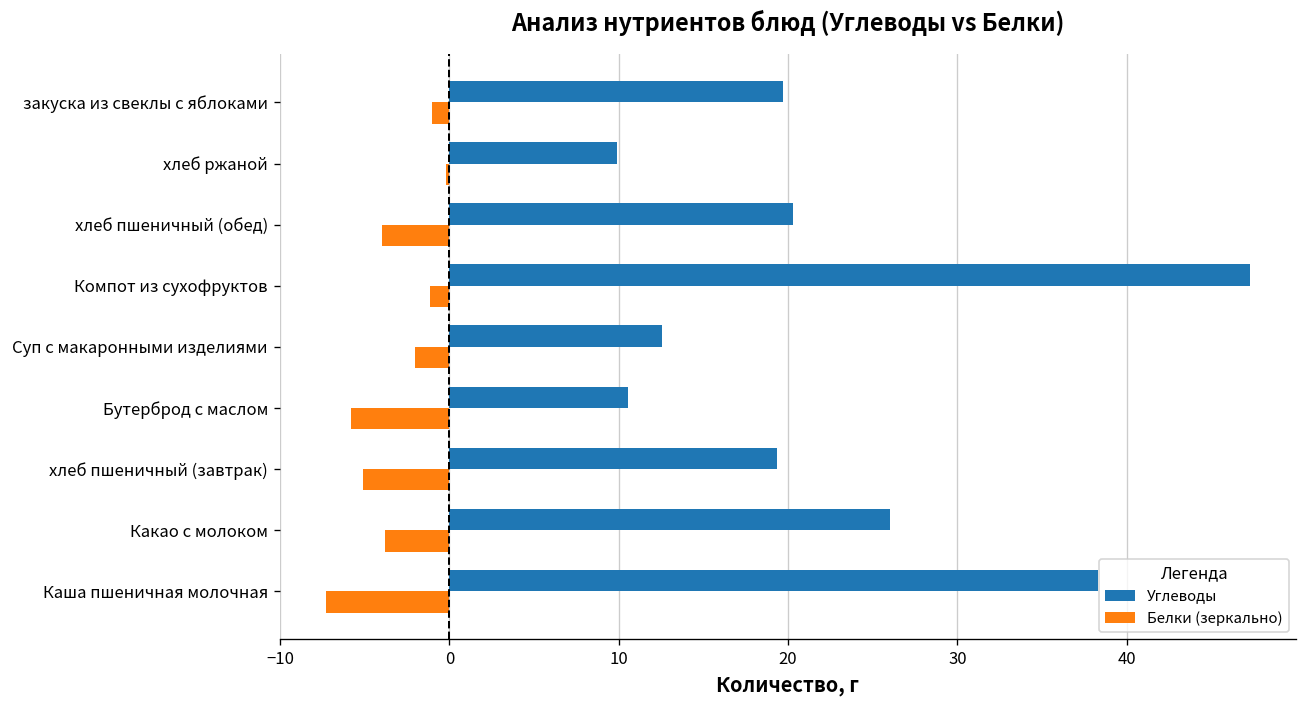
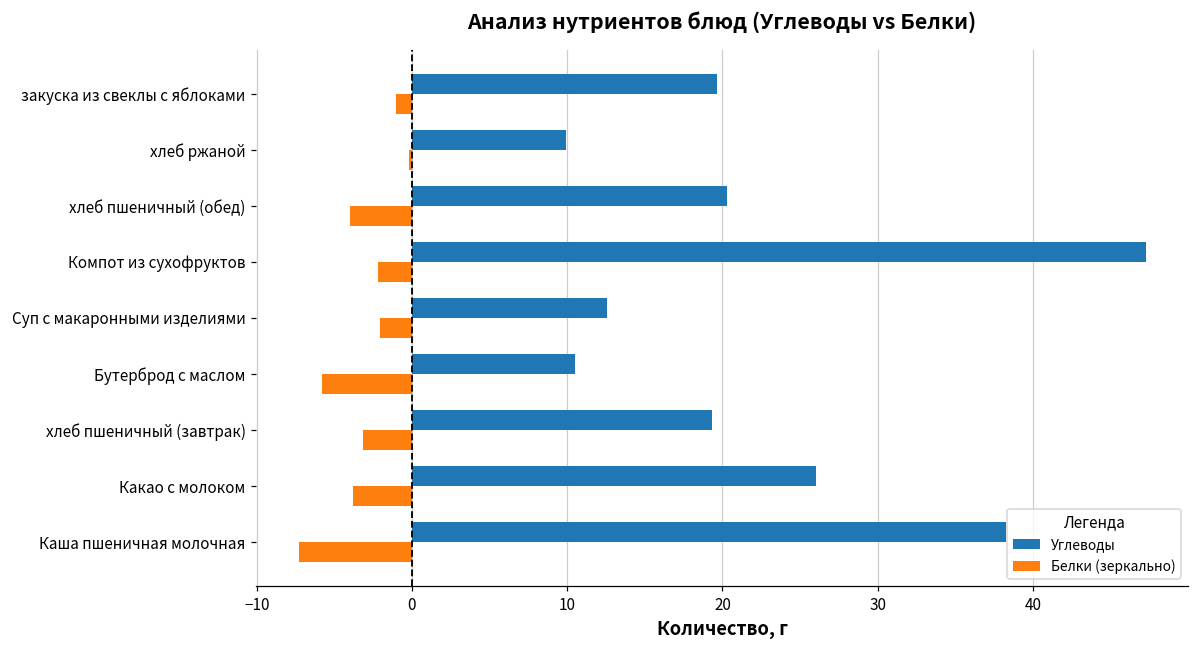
  {
    "Углеводы": {
      "закуска из свеклы с яблоками": 19.7,
      "хлеб ржаной": 9.9,
      "хлеб пшеничный (обед)": 20.3,
      "Компот из сухофруктов": 47.3,
      "Суп с макаронными изделиями": 12.6,
      "Бутерброд с маслом": 10.5,
      "хлеб пшеничный (завтрак)": 19.3,
      "Какао с молоком": 26.0,
      "Каша пшеничная молочная": 38.3
    },
    "Белки (зеркально)": {
      "закуска из свеклы с яблоками": -1.0,
      "хлеб ржаной": -0.2,
      "хлеб пшеничный (обед)": -4.0,
-     "Компот из сухофруктов": -1.2,
+     "Компот из сухофруктов": -2.2,
      "Суп с макаронными изделиями": -2.1,
      "Бутерброд с маслом": -5.8,
-     "хлеб пшеничный (завтрак)": -5.1,
+     "хлеб пшеничный (завтрак)": -3.2,
      "Какао с молоком": -3.8,
      "Каша пшеничная молочная": -7.3
    }
  }
